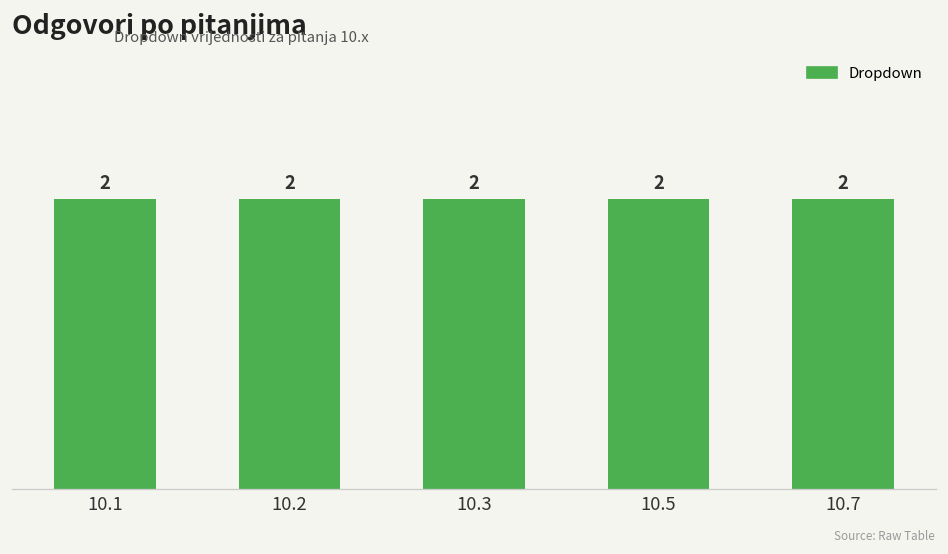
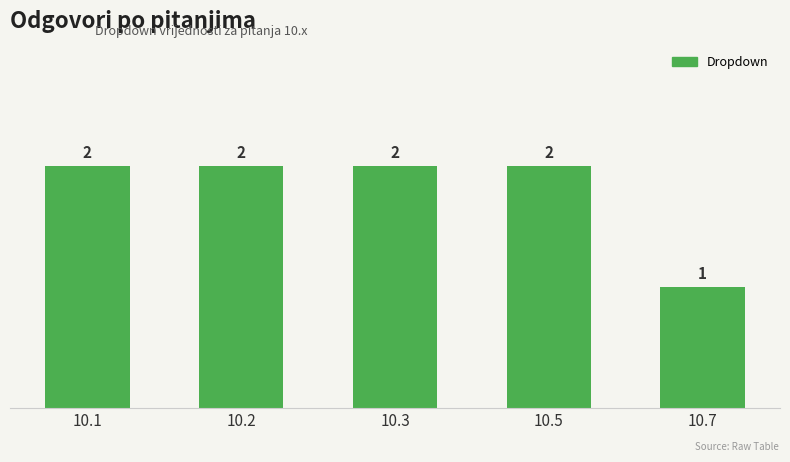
  {
    "10.1": 2,
    "10.2": 2,
    "10.3": 2,
    "10.5": 2,
-   "10.7": 2
+   "10.7": 1
  }
